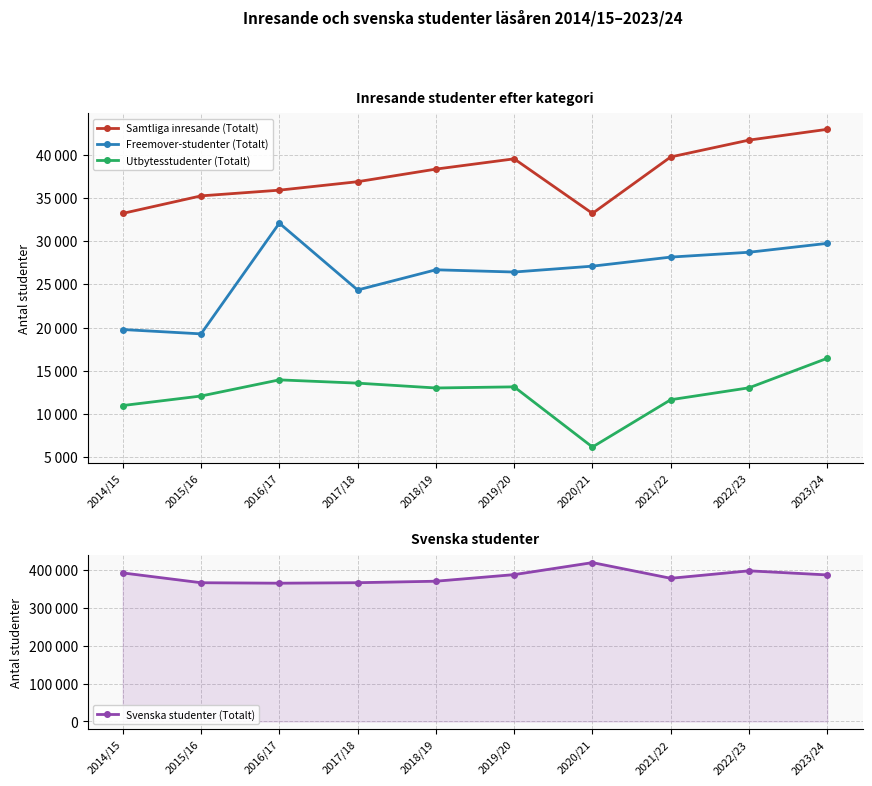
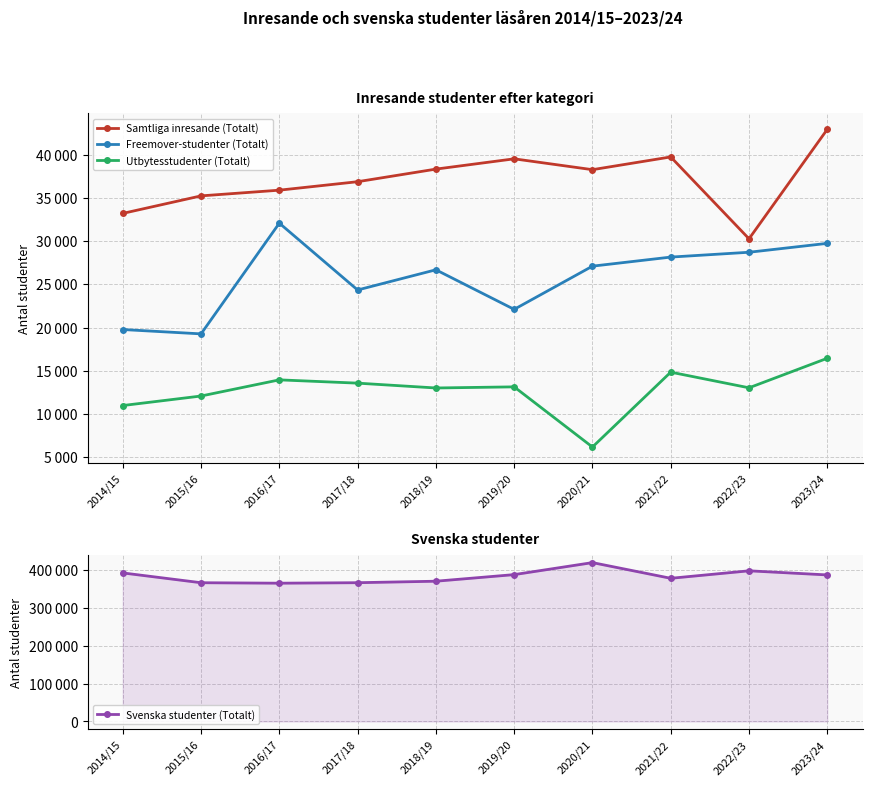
  {
    "Inresande studenter efter kategori": {
      "Samtliga inresande (Totalt)": {
        "2014/15": 33000,
        "2015/16": 35000,
        "2016/17": 36000,
        "2017/18": 37000,
        "2018/19": 38000,
        "2019/20": 40000,
-       "2020/21": 33000,
+       "2020/21": 38000,
        "2021/22": 40000,
-       "2022/23": 42000,
+       "2022/23": 30000,
        "2023/24": 43000
      },
      "Freemover-studenter (Totalt)": {
        "2014/15": 20000,
        "2015/16": 19000,
        "2016/17": 32000,
        "2017/18": 24000,
        "2018/19": 27000,
-       "2019/20": 26000,
+       "2019/20": 22000,
        "2020/21": 27000,
        "2021/22": 28000,
        "2022/23": 29000,
        "2023/24": 30000
      },
      "Utbytesstudenter (Totalt)": {
        "2014/15": 11000,
        "2015/16": 12000,
        "2016/17": 14000,
        "2017/18": 14000,
        "2018/19": 13000,
        "2019/20": 13000,
        "2020/21": 6000,
-       "2021/22": 12000,
+       "2021/22": 15000,
        "2022/23": 13000,
        "2023/24": 16000
      }
    },
    "Svenska studenter": {
      "2014/15": 390000,
      "2015/16": 370000,
      "2016/17": 360000,
      "2017/18": 370000,
      "2018/19": 370000,
      "2019/20": 390000,
      "2020/21": 420000,
      "2021/22": 380000,
      "2022/23": 400000,
      "2023/24": 390000
    }
  }
